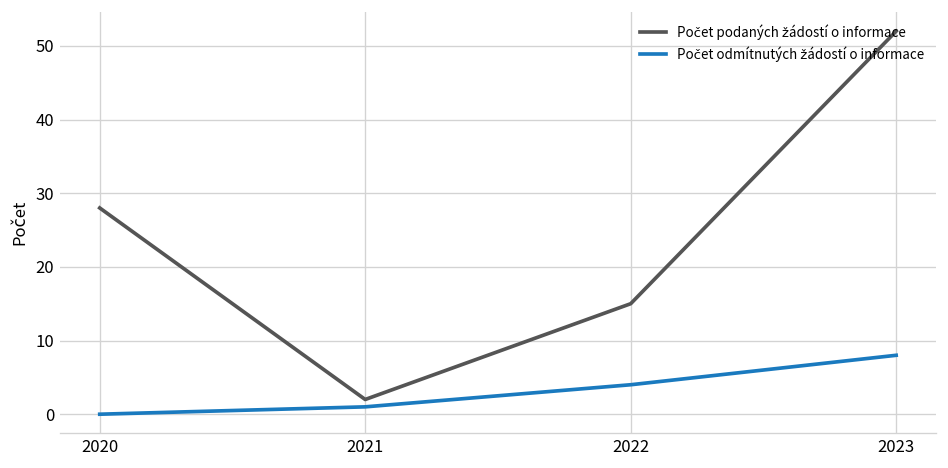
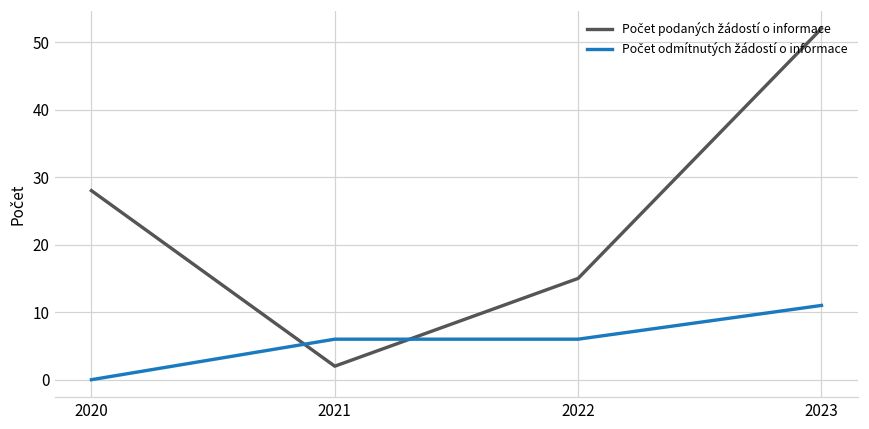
  {
    "Počet podaných žádostí o informace": {
      "2020": 28,
      "2021": 2,
      "2022": 15,
      "2023": 52
    },
    "Počet odmítnutých žádostí o informace": {
      "2020": 0,
-     "2021": 1,
-     "2022": 4,
-     "2023": 8
+     "2021": 6,
+     "2022": 6,
+     "2023": 11
    }
  }
